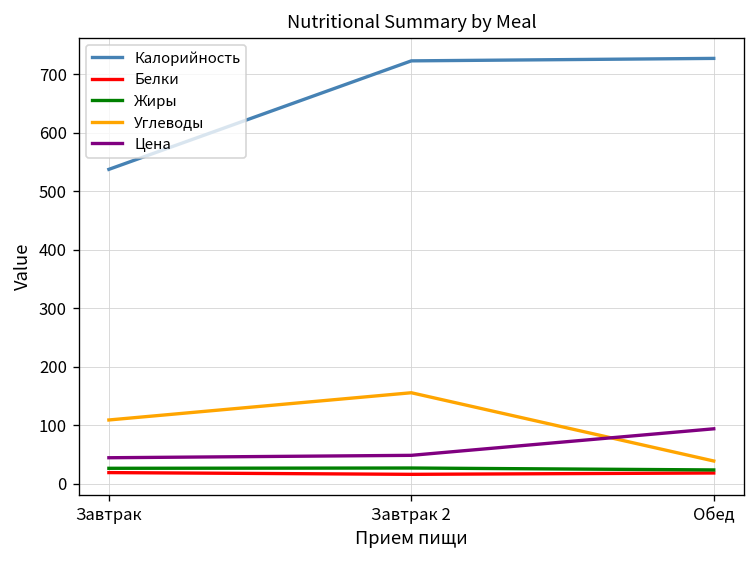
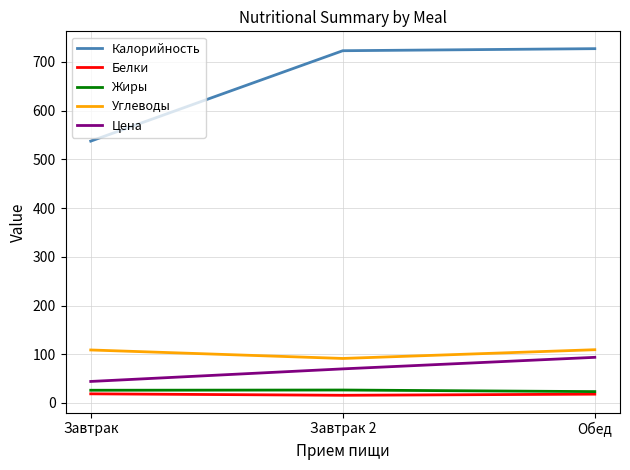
  {
    "Калорийность": {
      "Завтрак": 540,
      "Завтрак 2": 720,
      "Обед": 730
    },
    "Белки": {
      "Завтрак": 20,
      "Завтрак 2": 20,
      "Обед": 20
    },
    "Жиры": {
      "Завтрак": 30,
      "Завтрак 2": 30,
      "Обед": 20
    },
    "Углеводы": {
      "Завтрак": 110,
-     "Завтрак 2": 160,
-     "Обед": 40
+     "Завтрак 2": 90,
+     "Обед": 110
    },
    "Цена": {
      "Завтрак": 40,
-     "Завтрак 2": 50,
+     "Завтрак 2": 70,
      "Обед": 90
    }
  }
